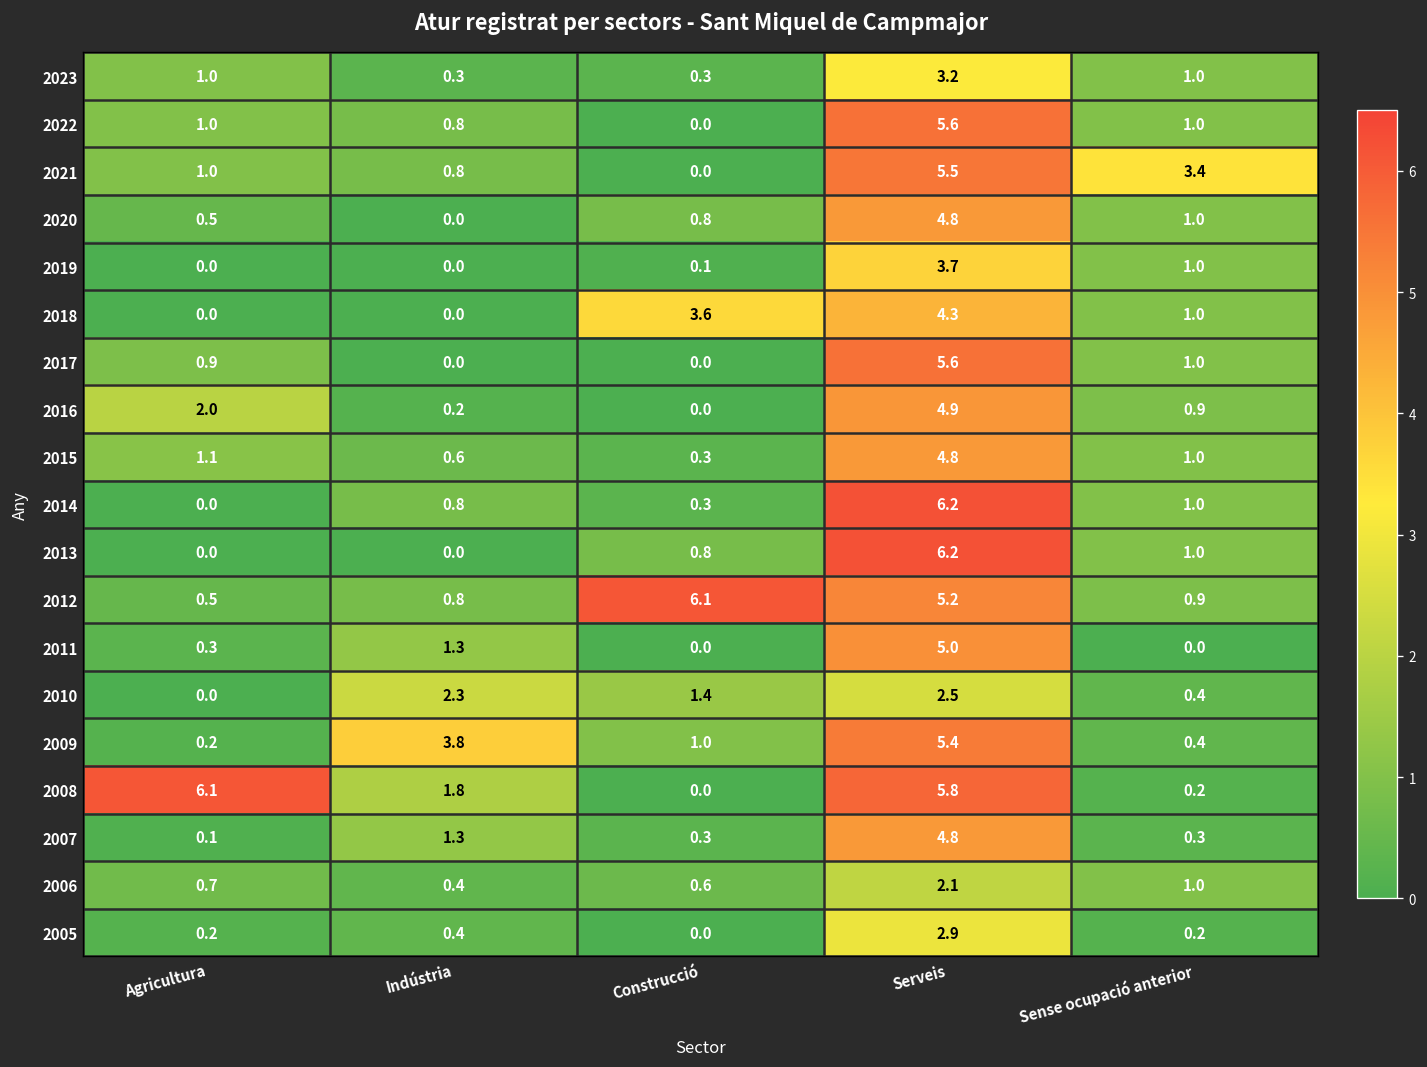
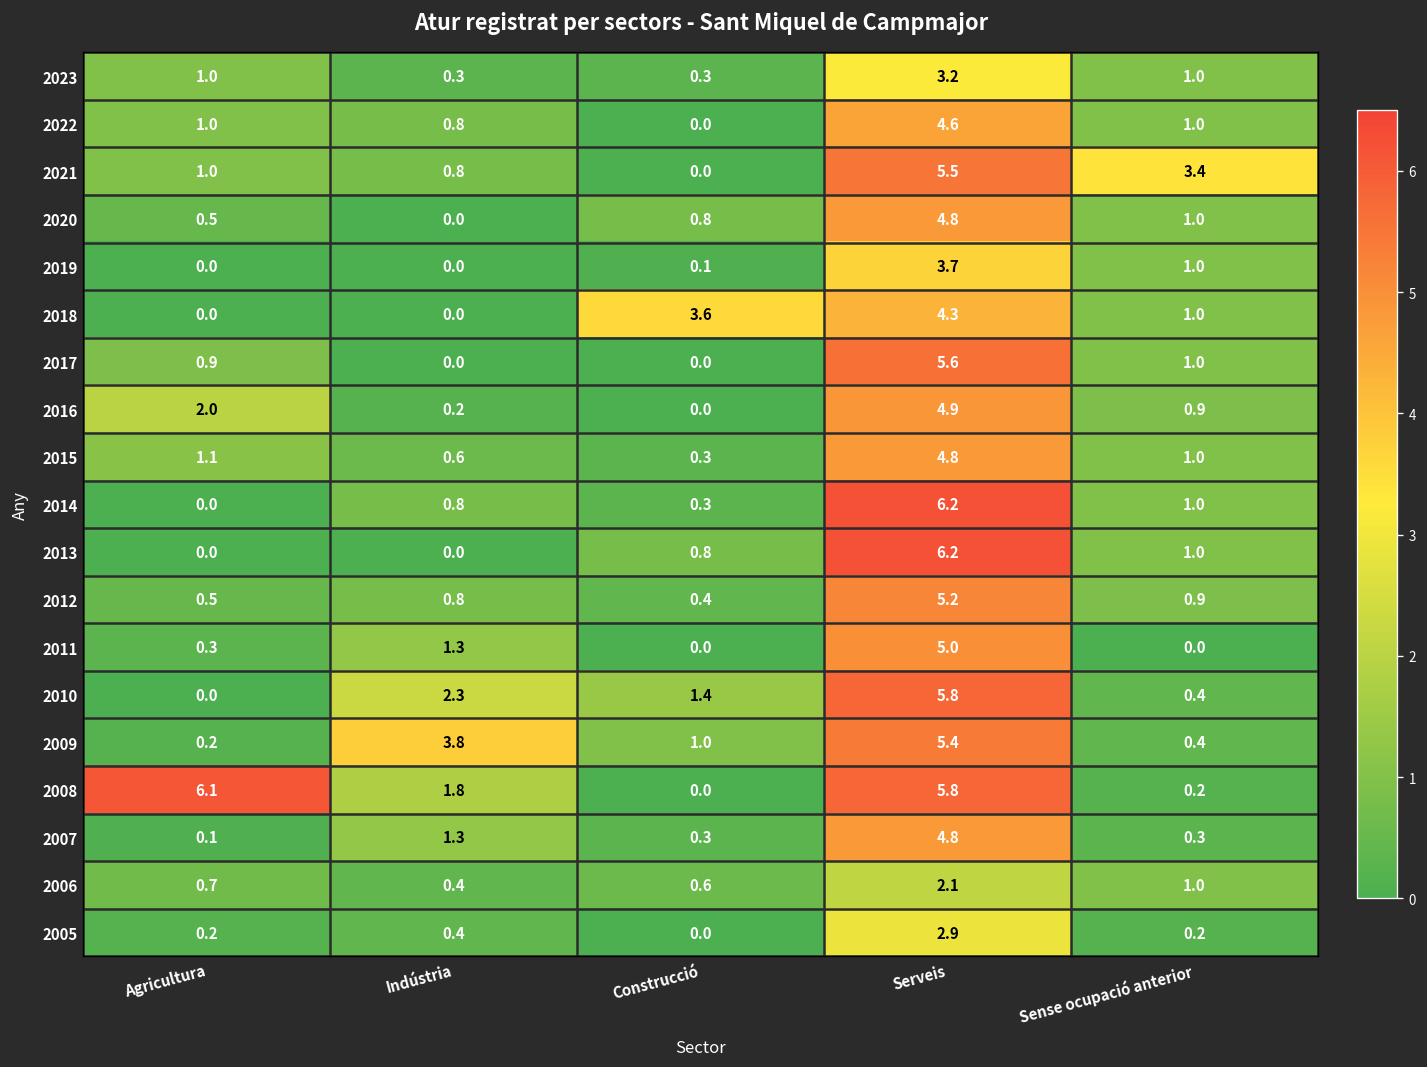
  {
    "2023": {
      "Agricultura": 1.0,
      "Indústria": 0.3,
      "Construcció": 0.3,
      "Serveis": 3.2,
      "Sense ocupació anterior": 1.0
    },
    "2022": {
      "Agricultura": 1.0,
      "Indústria": 0.8,
      "Construcció": 0.0,
-     "Serveis": 5.6,
+     "Serveis": 4.6,
      "Sense ocupació anterior": 1.0
    },
    "2021": {
      "Agricultura": 1.0,
      "Indústria": 0.8,
      "Construcció": 0.0,
      "Serveis": 5.5,
      "Sense ocupació anterior": 3.4
    },
    "2020": {
      "Agricultura": 0.5,
      "Indústria": 0.0,
      "Construcció": 0.8,
      "Serveis": 4.8,
      "Sense ocupació anterior": 1.0
    },
    "2019": {
      "Agricultura": 0.0,
      "Indústria": 0.0,
      "Construcció": 0.1,
      "Serveis": 3.7,
      "Sense ocupació anterior": 1.0
    },
    "2018": {
      "Agricultura": 0.0,
      "Indústria": 0.0,
      "Construcció": 3.6,
      "Serveis": 4.3,
      "Sense ocupació anterior": 1.0
    },
    "2017": {
      "Agricultura": 0.9,
      "Indústria": 0.0,
      "Construcció": 0.0,
      "Serveis": 5.6,
      "Sense ocupació anterior": 1.0
    },
    "2016": {
      "Agricultura": 2.0,
      "Indústria": 0.2,
      "Construcció": 0.0,
      "Serveis": 4.9,
      "Sense ocupació anterior": 0.9
    },
    "2015": {
      "Agricultura": 1.1,
      "Indústria": 0.6,
      "Construcció": 0.3,
      "Serveis": 4.8,
      "Sense ocupació anterior": 1.0
    },
    "2014": {
      "Agricultura": 0.0,
      "Indústria": 0.8,
      "Construcció": 0.3,
      "Serveis": 6.2,
      "Sense ocupació anterior": 1.0
    },
    "2013": {
      "Agricultura": 0.0,
      "Indústria": 0.0,
      "Construcció": 0.8,
      "Serveis": 6.2,
      "Sense ocupació anterior": 1.0
    },
    "2012": {
      "Agricultura": 0.5,
      "Indústria": 0.8,
-     "Construcció": 6.1,
+     "Construcció": 0.4,
      "Serveis": 5.2,
      "Sense ocupació anterior": 0.9
    },
    "2011": {
      "Agricultura": 0.3,
      "Indústria": 1.3,
      "Construcció": 0.0,
      "Serveis": 5.0,
      "Sense ocupació anterior": 0.0
    },
    "2010": {
      "Agricultura": 0.0,
      "Indústria": 2.3,
      "Construcció": 1.4,
-     "Serveis": 2.5,
+     "Serveis": 5.8,
      "Sense ocupació anterior": 0.4
    },
    "2009": {
      "Agricultura": 0.2,
      "Indústria": 3.8,
      "Construcció": 1.0,
      "Serveis": 5.4,
      "Sense ocupació anterior": 0.4
    },
    "2008": {
      "Agricultura": 6.1,
      "Indústria": 1.8,
      "Construcció": 0.0,
      "Serveis": 5.8,
      "Sense ocupació anterior": 0.2
    },
    "2007": {
      "Agricultura": 0.1,
      "Indústria": 1.3,
      "Construcció": 0.3,
      "Serveis": 4.8,
      "Sense ocupació anterior": 0.3
    },
    "2006": {
      "Agricultura": 0.7,
      "Indústria": 0.4,
      "Construcció": 0.6,
      "Serveis": 2.1,
      "Sense ocupació anterior": 1.0
    },
    "2005": {
      "Agricultura": 0.2,
      "Indústria": 0.4,
      "Construcció": 0.0,
      "Serveis": 2.9,
      "Sense ocupació anterior": 0.2
    }
  }
